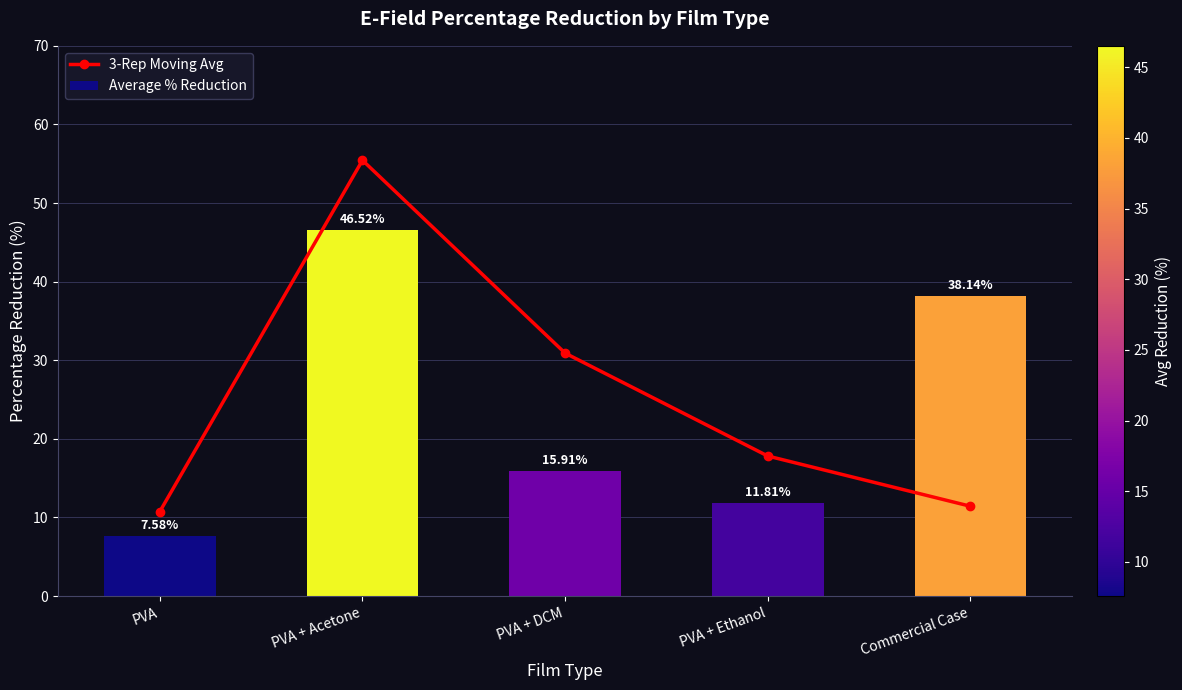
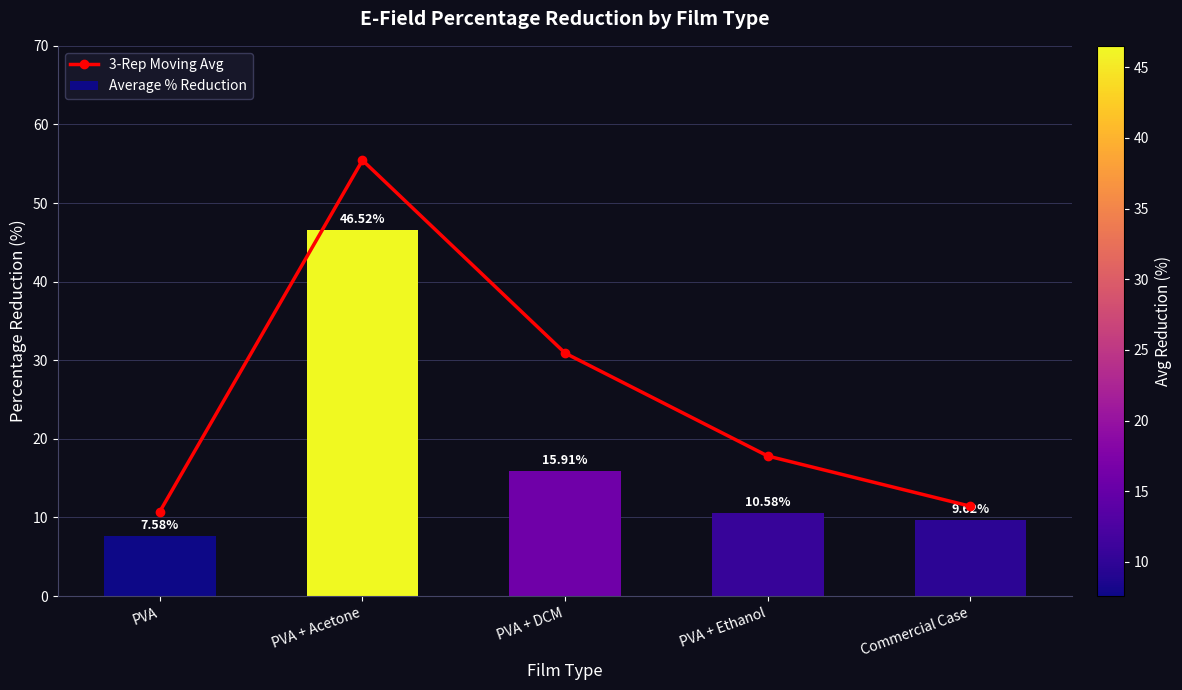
  {
    "3-Rep Moving Avg": {
      "PVA": "11",
      "PVA + Acetone": "55",
      "PVA + DCM": "31",
      "PVA + Ethanol": "18",
      "Commercial Case": "11"
    },
    "Average % Reduction": {
      "PVA": "7.58%",
      "PVA + Acetone": "46.52%",
      "PVA + DCM": "15.91%",
-     "PVA + Ethanol": "11.81%",
-     "Commercial Case": "38.14%"
+     "PVA + Ethanol": "10.58%",
+     "Commercial Case": "9.62%"
    }
  }
